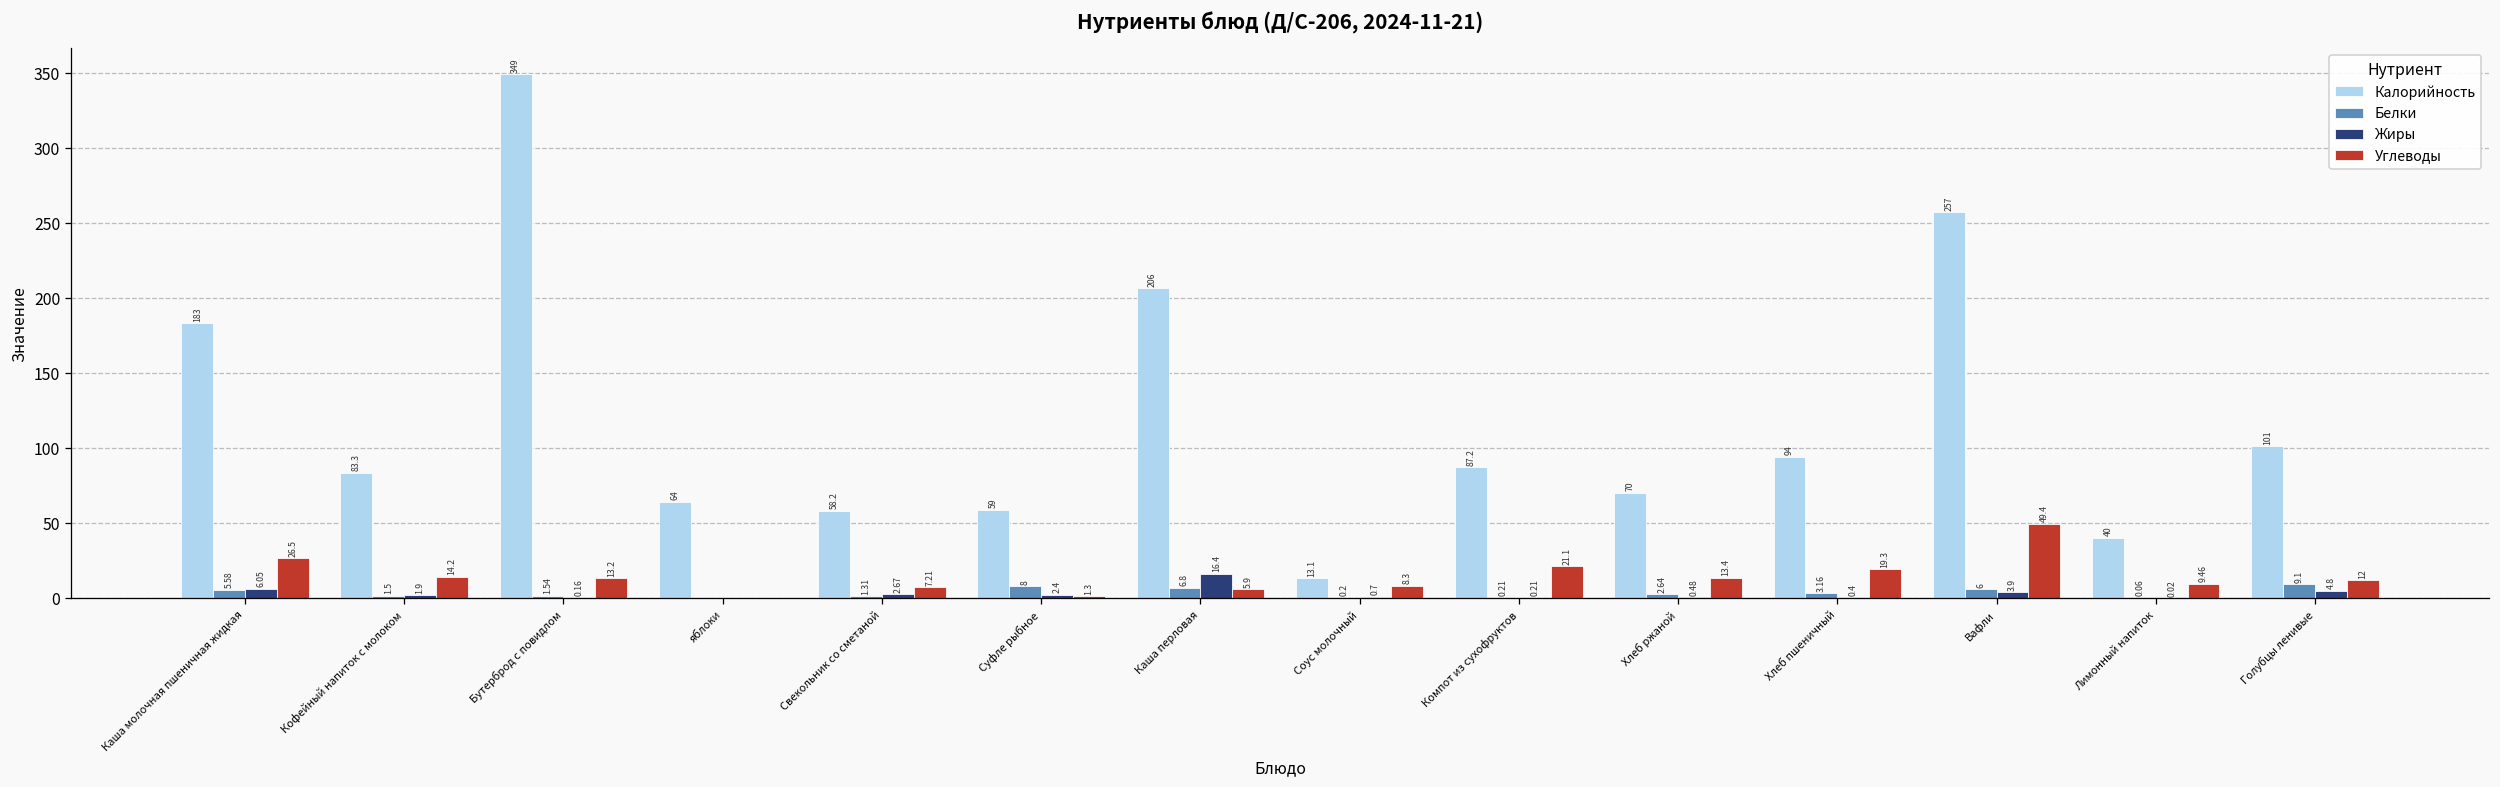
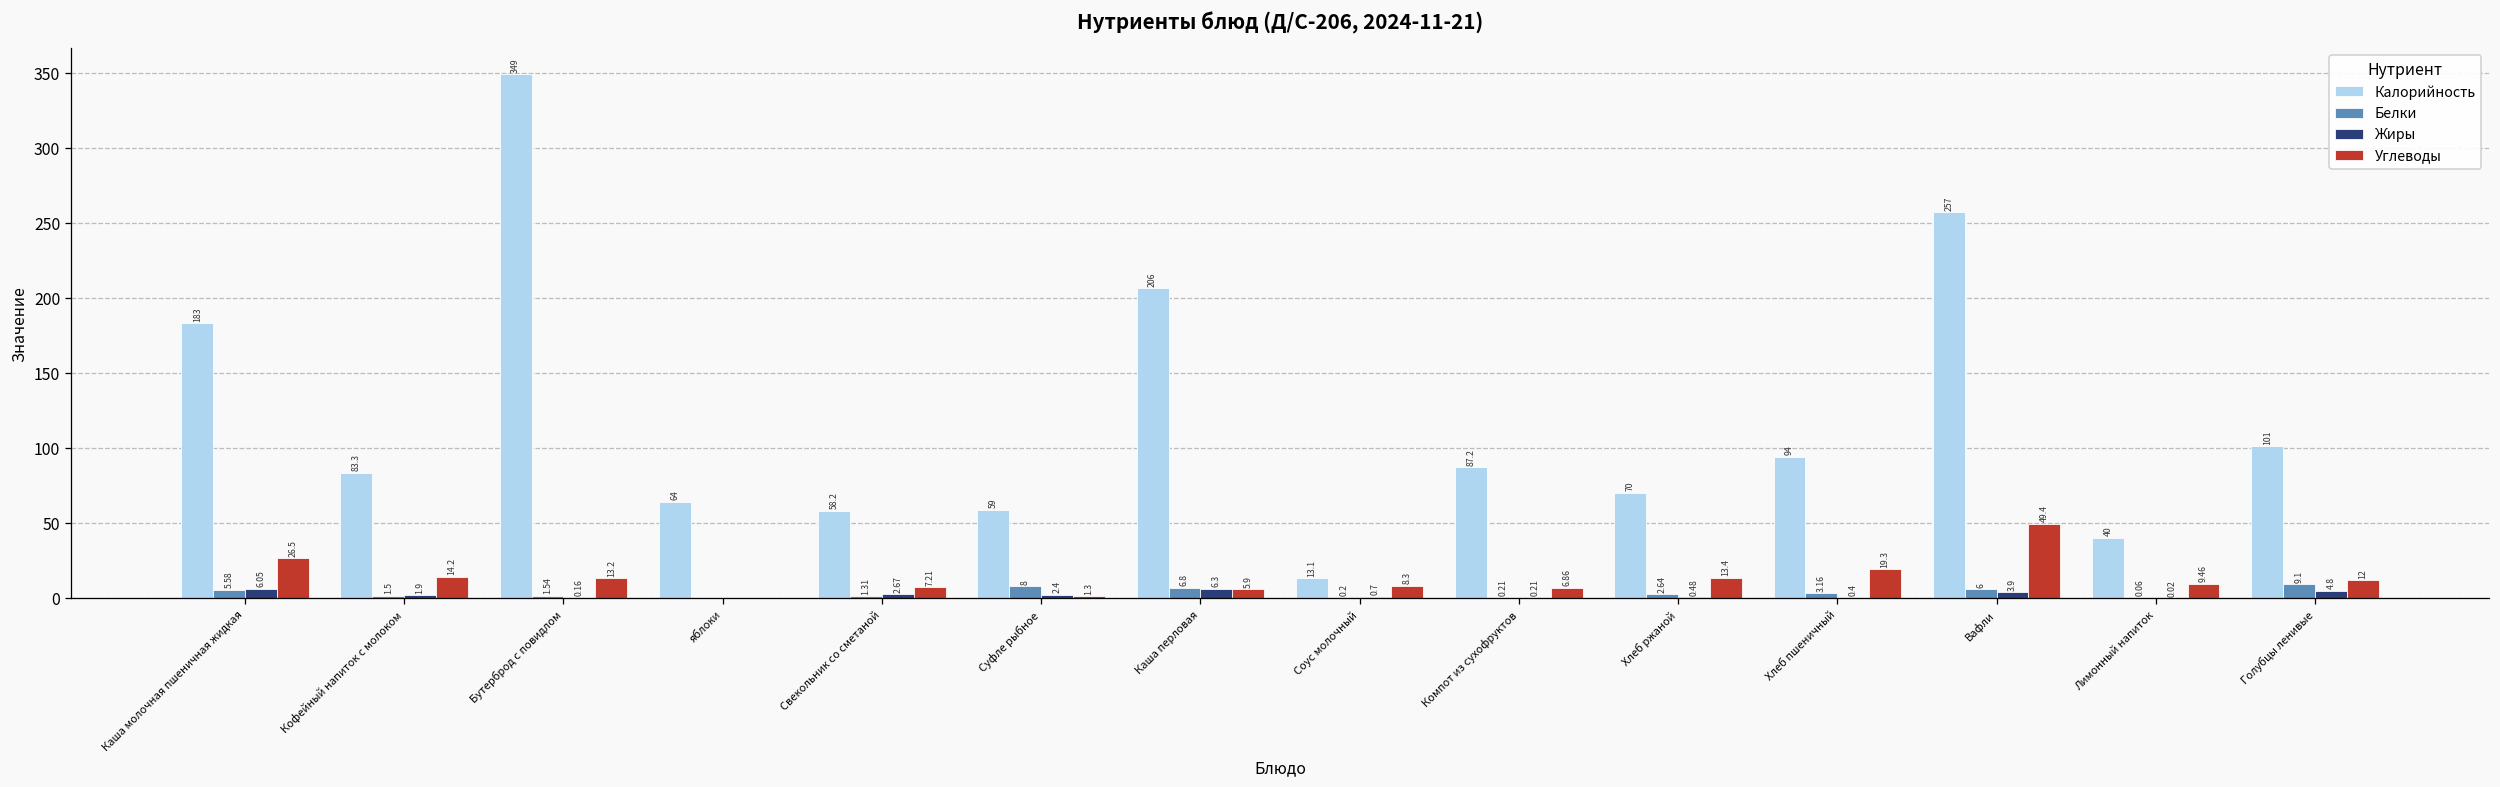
  {
    "Калорийность": {
      "Каша молочная пшеничная жидкая": 183,
      "Кофейный напиток с молоком": 83.3,
      "Бутерброд с повидлом": 349,
      "яблоки": 64,
      "Свекольник со сметаной": 58.2,
      "Суфле рыбное": 59,
      "Каша перловая": 206,
      "Соус молочный": 13.1,
      "Компот из сухофруктов": 87.2,
      "Хлеб ржаной": 70,
      "Хлеб пшеничный": 94,
      "Вафли": 257,
      "Лимонный напиток": 40,
      "Голубцы ленивые": 101
    },
    "Белки": {
      "Каша молочная пшеничная жидкая": 5.58,
      "Кофейный напиток с молоком": 1.5,
      "Бутерброд с повидлом": 1.54,
      "Свекольник со сметаной": 1.31,
      "Суфле рыбное": 8,
      "Каша перловая": 6.8,
      "Соус молочный": 0.2,
      "Компот из сухофруктов": 0.21,
      "Хлеб ржаной": 2.64,
      "Хлеб пшеничный": 3.16,
      "Вафли": 6,
      "Лимонный напиток": 0.06,
      "Голубцы ленивые": 9.1
    },
    "Жиры": {
      "Каша молочная пшеничная жидкая": 6.05,
      "Кофейный напиток с молоком": 1.9,
      "Бутерброд с повидлом": 0.16,
      "Свекольник со сметаной": 2.67,
      "Суфле рыбное": 2.4,
-     "Каша перловая": 16.4,
+     "Каша перловая": 6.3,
      "Соус молочный": 0.7,
      "Компот из сухофруктов": 0.21,
      "Хлеб ржаной": 0.48,
      "Хлеб пшеничный": 0.4,
      "Вафли": 3.9,
      "Лимонный напиток": 0.02,
      "Голубцы ленивые": 4.8
    },
    "Углеводы": {
      "Каша молочная пшеничная жидкая": 26.5,
      "Кофейный напиток с молоком": 14.2,
      "Бутерброд с повидлом": 13.2,
      "Свекольник со сметаной": 7.21,
      "Суфле рыбное": 1.3,
      "Каша перловая": 5.9,
      "Соус молочный": 8.3,
-     "Компот из сухофруктов": 21.1,
+     "Компот из сухофруктов": 6.86,
      "Хлеб ржаной": 13.4,
      "Хлеб пшеничный": 19.3,
      "Вафли": 49.4,
      "Лимонный напиток": 9.46,
      "Голубцы ленивые": 12
    }
  }
